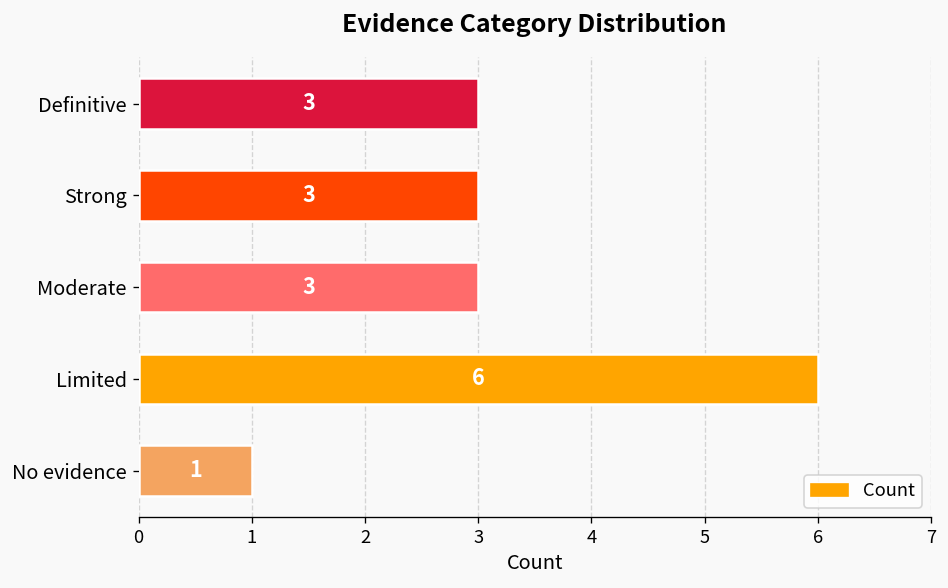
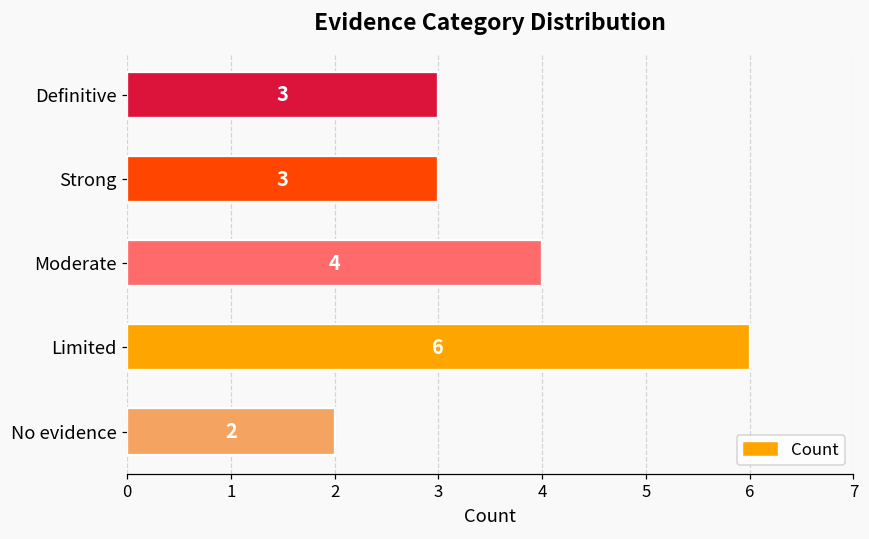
  {
    "Definitive": 3,
    "Strong": 3,
-   "Moderate": 3,
+   "Moderate": 4,
    "Limited": 6,
-   "No evidence": 1
+   "No evidence": 2
  }
